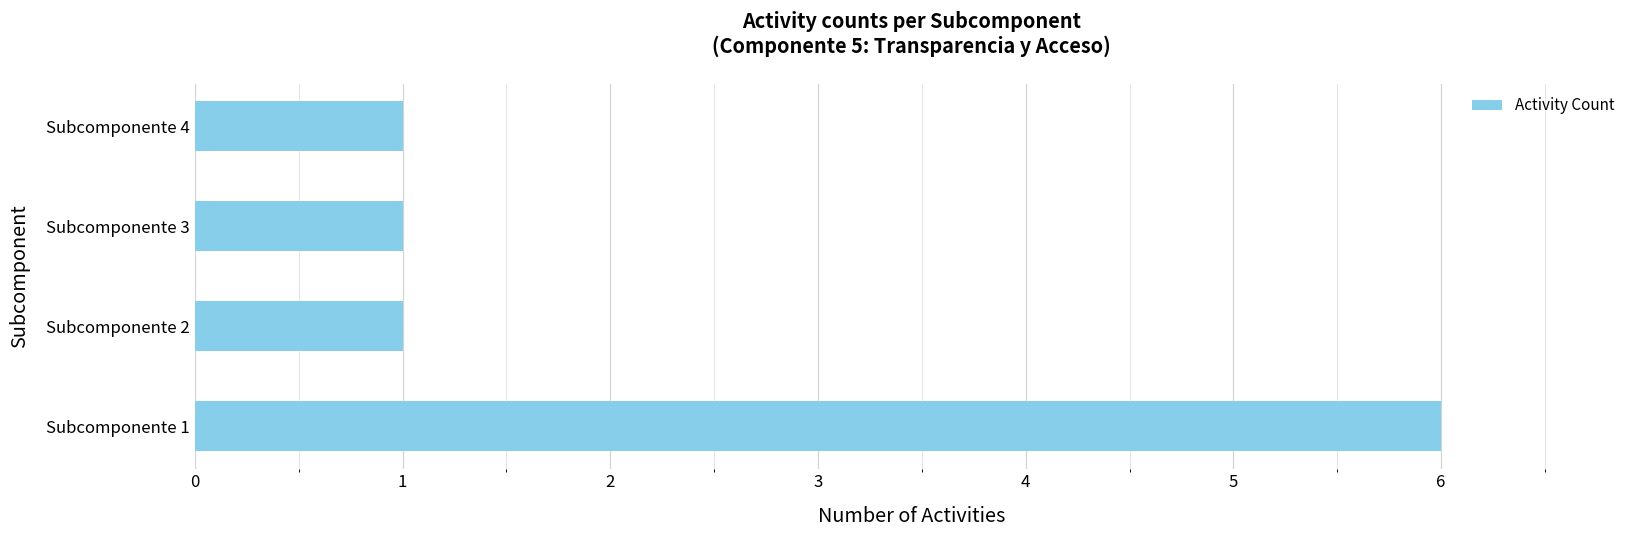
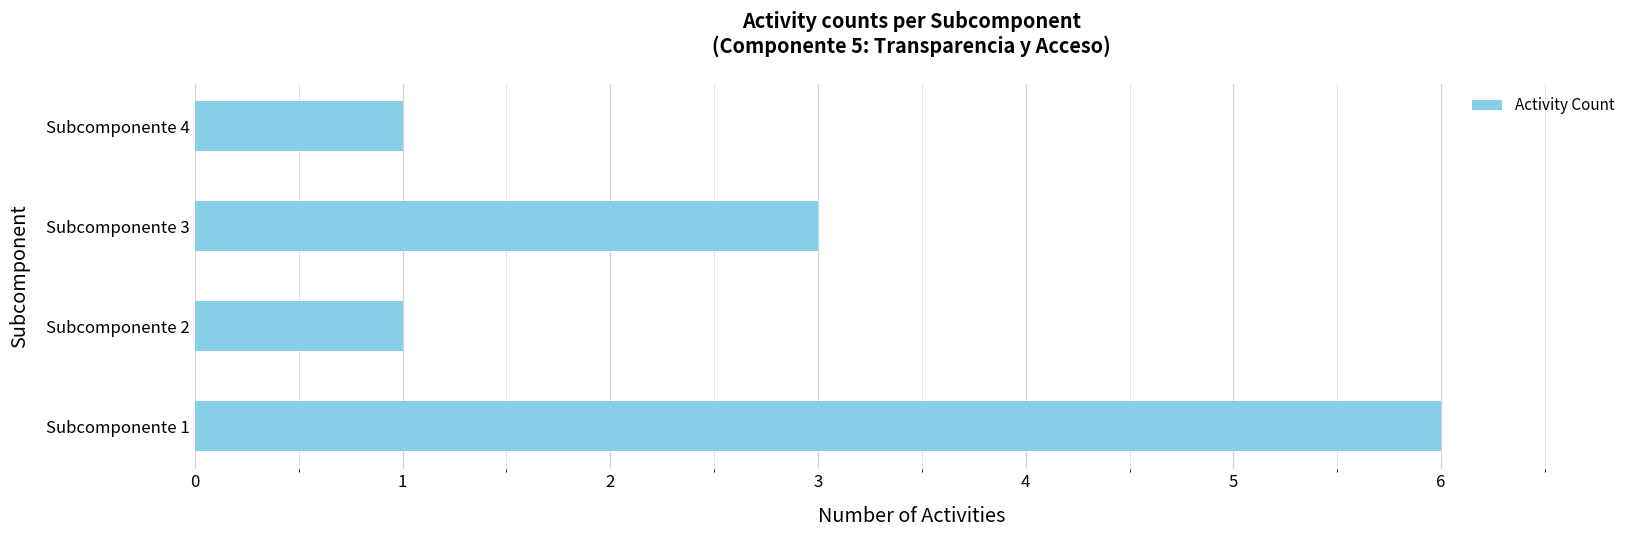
  {
    "Subcomponente 4": 1,
-   "Subcomponente 3": 1,
+   "Subcomponente 3": 3,
    "Subcomponente 2": 1,
    "Subcomponente 1": 6
  }
